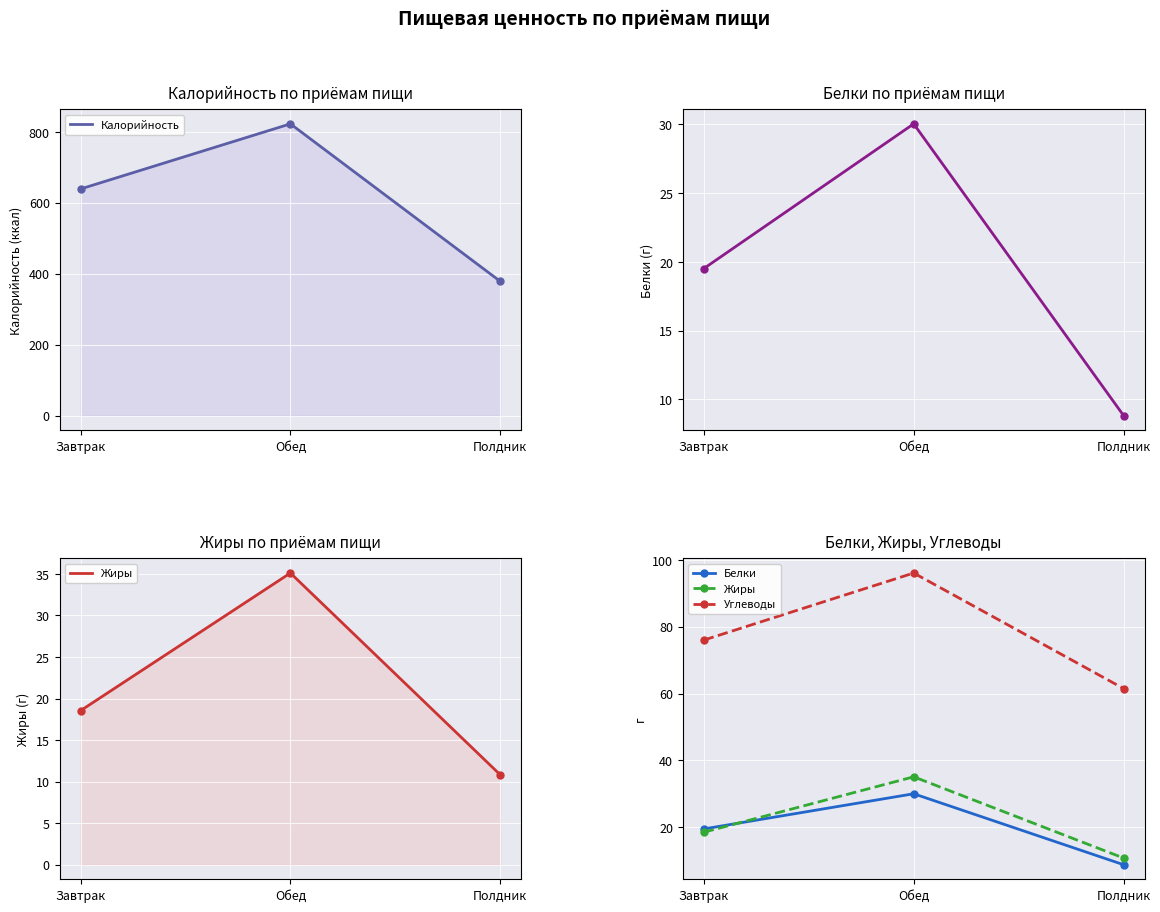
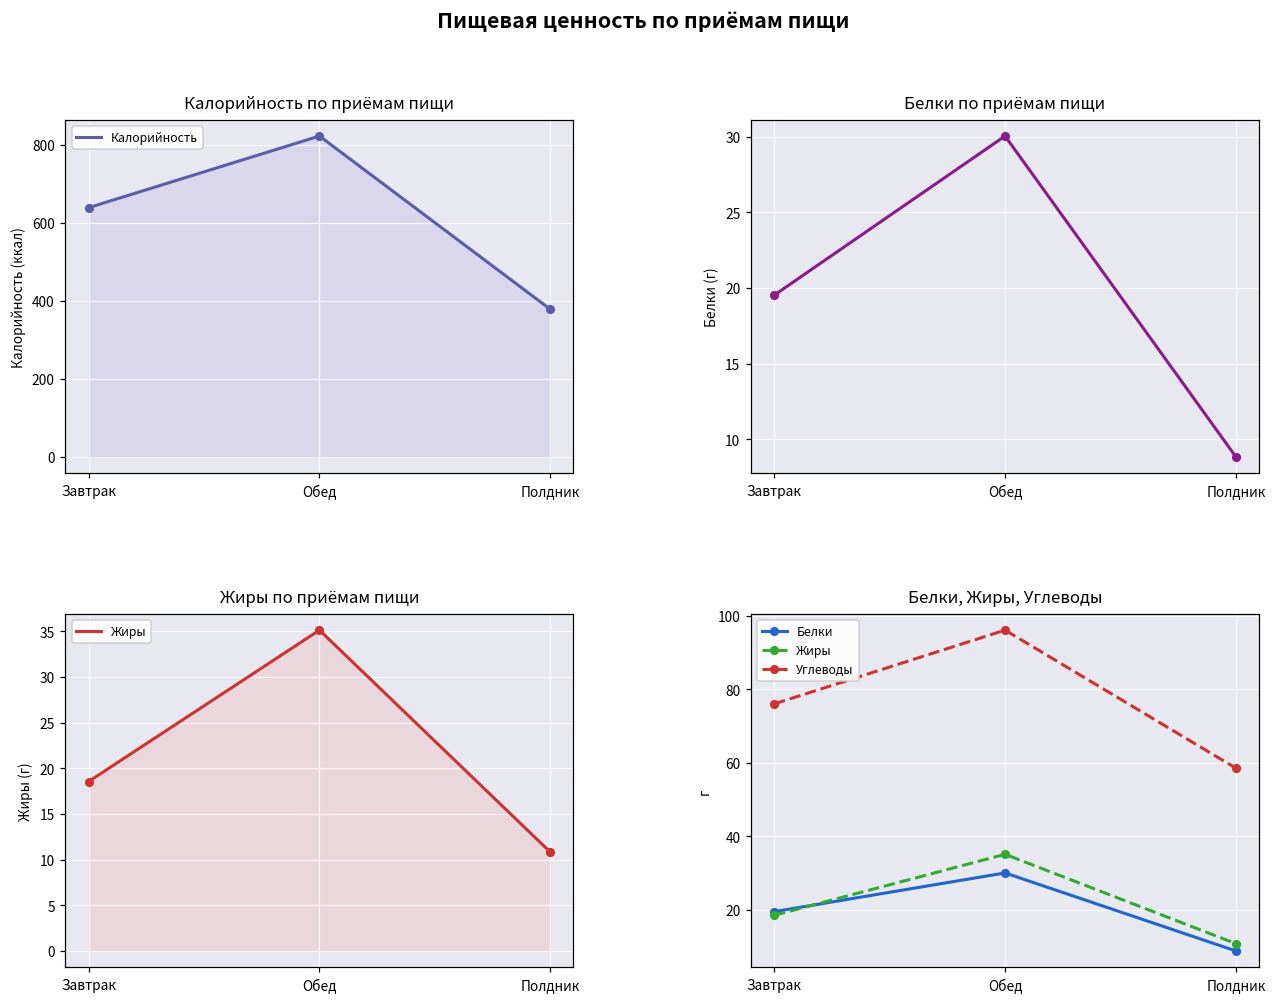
  {
    "Калорийность по приёмам пищи": {
      "Завтрак": 640,
      "Обед": 820,
      "Полдник": 380
    },
    "Белки по приёмам пищи": {
      "Завтрак": 19.5,
      "Обед": 30.0,
      "Полдник": 8.8
    },
    "Жиры по приёмам пищи": {
      "Завтрак": 19,
      "Обед": 35,
      "Полдник": 11
    },
    "Белки, Жиры, Углеводы": {
      "Белки": {
        "Завтрак": 20,
        "Обед": 30,
        "Полдник": 9
      },
      "Жиры": {
        "Завтрак": 19,
        "Обед": 35,
        "Полдник": 11
      },
      "Углеводы": {
        "Завтрак": 76,
        "Обед": 96,
-       "Полдник": 62
+       "Полдник": 59
      }
    }
  }
